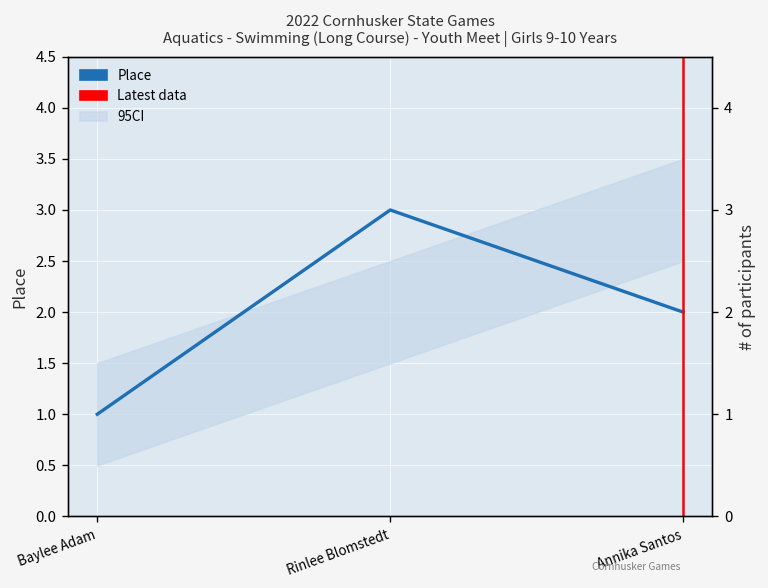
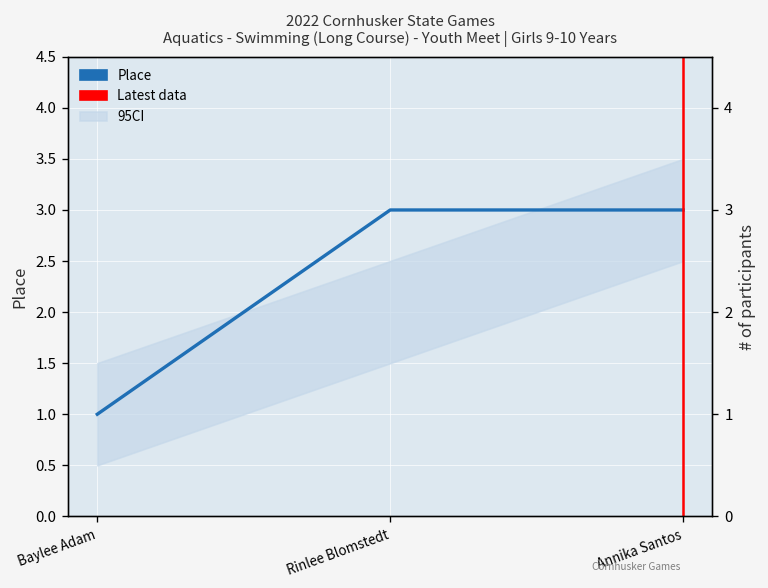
  {
    "Place": {
      "Baylee Adam": 1,
      "Rinlee Blomstedt": 3,
-     "Annika Santos": 2
+     "Annika Santos": 3
    }
  }
